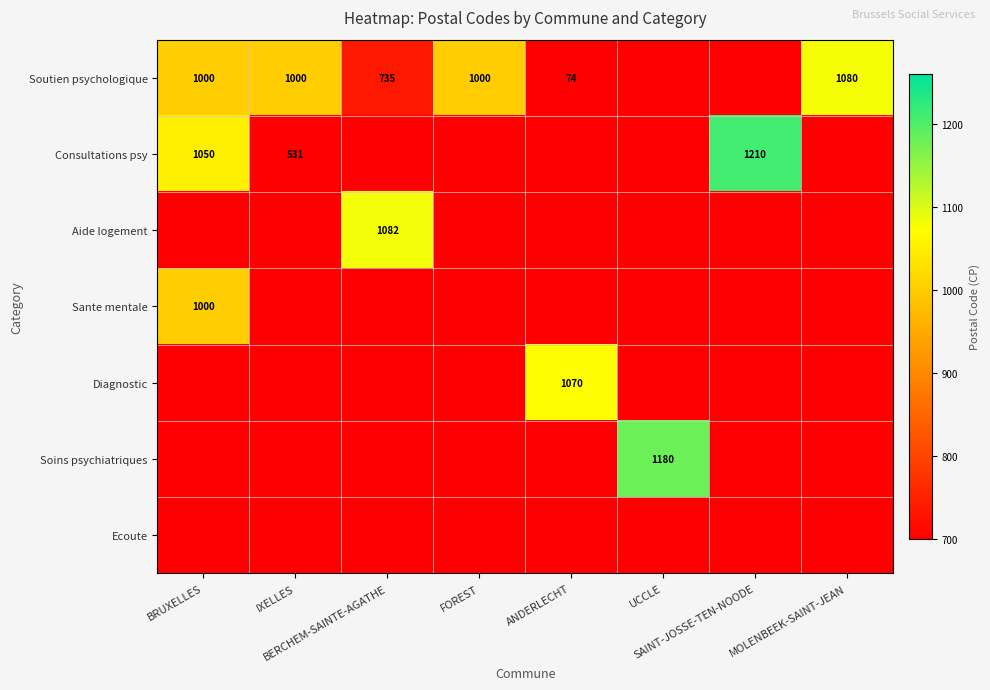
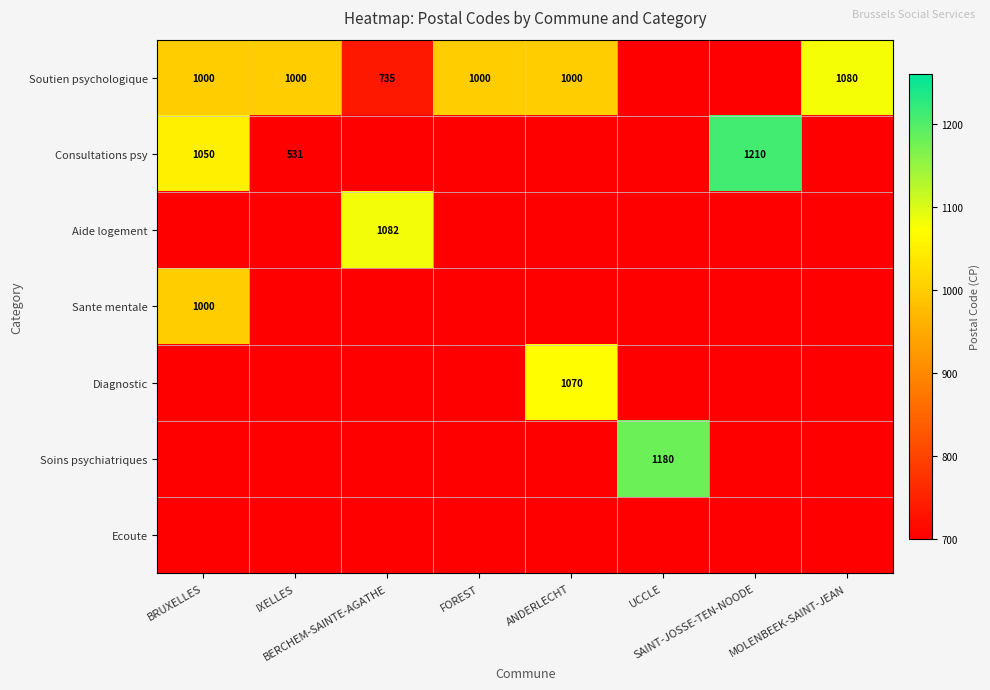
  {
    "Soutien psychologique": {
      "BRUXELLES": 1000,
      "IXELLES": 1000,
      "BERCHEM-SAINTE-AGATHE": 735,
      "FOREST": 1000,
-     "ANDERLECHT": 74,
+     "ANDERLECHT": 1000,
      "MOLENBEEK-SAINT-JEAN": 1080
    },
    "Consultations psy": {
      "BRUXELLES": 1050,
      "IXELLES": 531,
      "SAINT-JOSSE-TEN-NOODE": 1210
    },
    "Aide logement": {
      "BERCHEM-SAINTE-AGATHE": 1082
    },
    "Sante mentale": {
      "BRUXELLES": 1000
    },
    "Diagnostic": {
      "ANDERLECHT": 1070
    },
    "Soins psychiatriques": {
      "UCCLE": 1180
    }
  }
